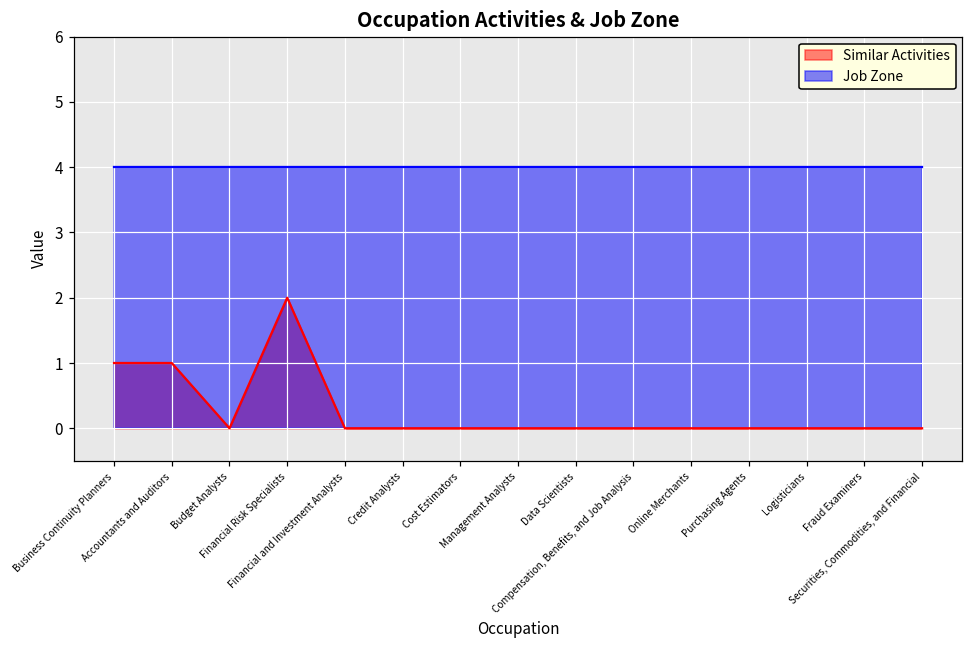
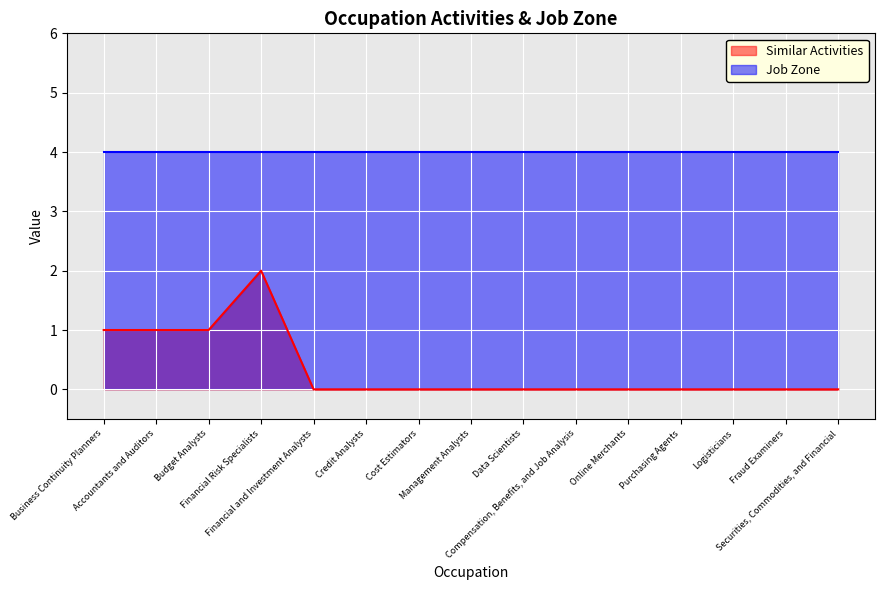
  {
    "Similar Activities": {
      "Business Continuity Planners": 1,
      "Accountants and Auditors": 1,
-     "Budget Analysts": 0,
+     "Budget Analysts": 1,
      "Financial Risk Specialists": 2,
      "Financial and Investment Analysts": 0,
      "Credit Analysts": 0,
      "Cost Estimators": 0,
      "Management Analysts": 0,
      "Data Scientists": 0,
      "Compensation, Benefits, and Job Analysis": 0,
      "Online Merchants": 0,
      "Purchasing Agents": 0,
      "Logisticians": 0,
      "Fraud Examiners": 0,
      "Securities, Commodities, and Financial": 0
    },
    "Job Zone": {
      "Business Continuity Planners": 4,
      "Accountants and Auditors": 4,
      "Budget Analysts": 4,
      "Financial Risk Specialists": 4,
      "Financial and Investment Analysts": 4,
      "Credit Analysts": 4,
      "Cost Estimators": 4,
      "Management Analysts": 4,
      "Data Scientists": 4,
      "Compensation, Benefits, and Job Analysis": 4,
      "Online Merchants": 4,
      "Purchasing Agents": 4,
      "Logisticians": 4,
      "Fraud Examiners": 4,
      "Securities, Commodities, and Financial": 4
    }
  }
